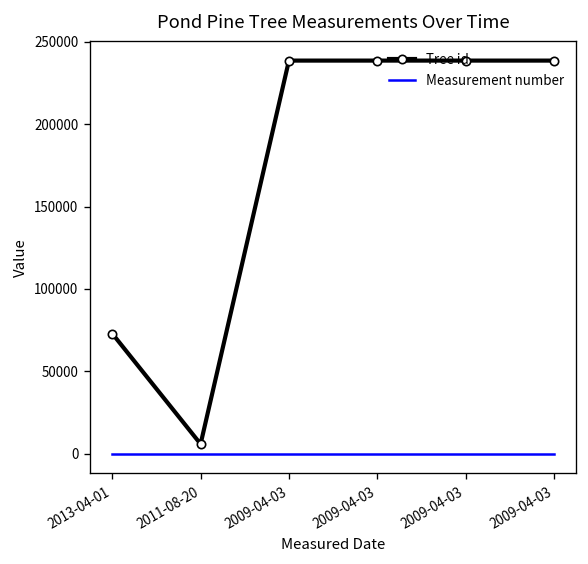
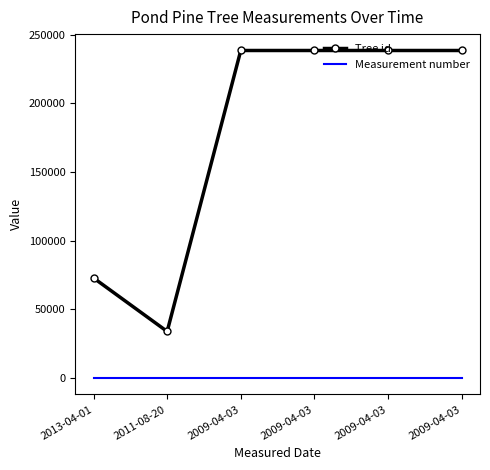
  {
    "Tree id": {
      "2013-04-01": 73000,
-     "2011-08-20": 6000
+     "2011-08-20": 34000
    },
    "Measurement number": {
      "2013-04-01": 0,
      "2011-08-20": 0
    }
  }
